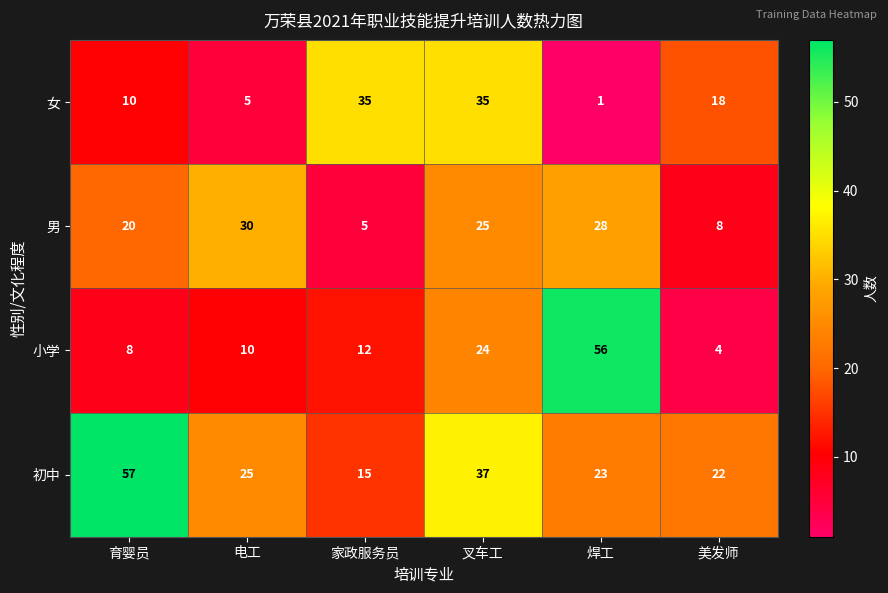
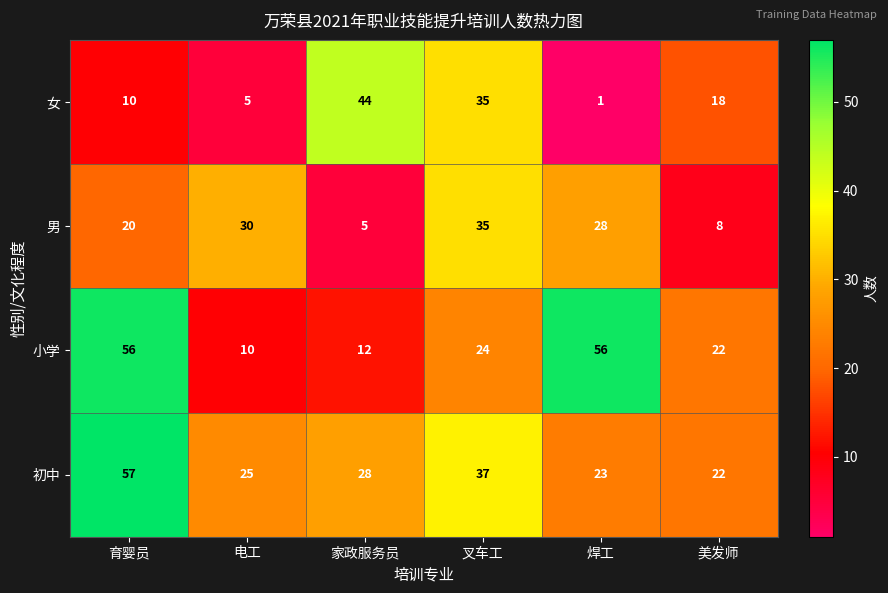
  {
    "女": {
      "育婴员": 10,
      "电工": 5,
-     "家政服务员": 35,
+     "家政服务员": 44,
      "叉车工": 35,
      "焊工": 1,
      "美发师": 18
    },
    "男": {
      "育婴员": 20,
      "电工": 30,
      "家政服务员": 5,
-     "叉车工": 25,
+     "叉车工": 35,
      "焊工": 28,
      "美发师": 8
    },
    "小学": {
-     "育婴员": 8,
+     "育婴员": 56,
      "电工": 10,
      "家政服务员": 12,
      "叉车工": 24,
      "焊工": 56,
-     "美发师": 4
+     "美发师": 22
    },
    "初中": {
      "育婴员": 57,
      "电工": 25,
-     "家政服务员": 15,
+     "家政服务员": 28,
      "叉车工": 37,
      "焊工": 23,
      "美发师": 22
    }
  }
